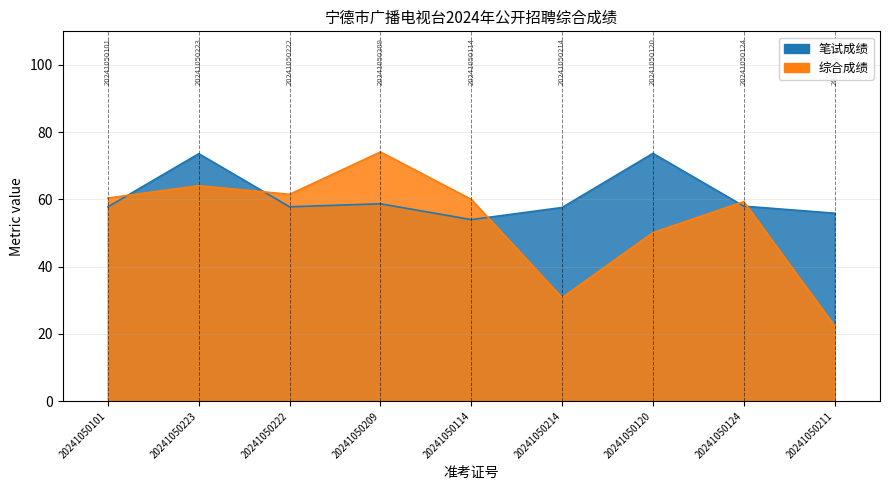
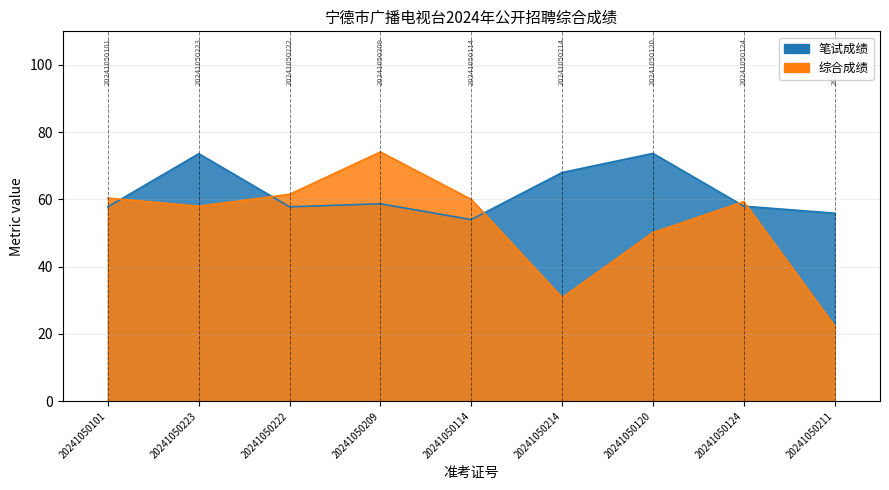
  {
    "笔试成绩": {
      "20241050101": 58,
      "20241050223": 74,
      "20241050222": 58,
      "20241050209": 59,
      "20241050114": 54,
-     "20241050214": 58,
+     "20241050214": 68,
      "20241050120": 74,
      "20241050124": 58,
      "20241050211": 56
    },
    "综合成绩": {
      "20241050101": 60,
-     "20241050223": 64,
+     "20241050223": 58,
      "20241050222": 62,
      "20241050209": 74,
      "20241050114": 60,
      "20241050214": 31,
      "20241050120": 50,
      "20241050124": 59,
      "20241050211": 22
    }
  }
